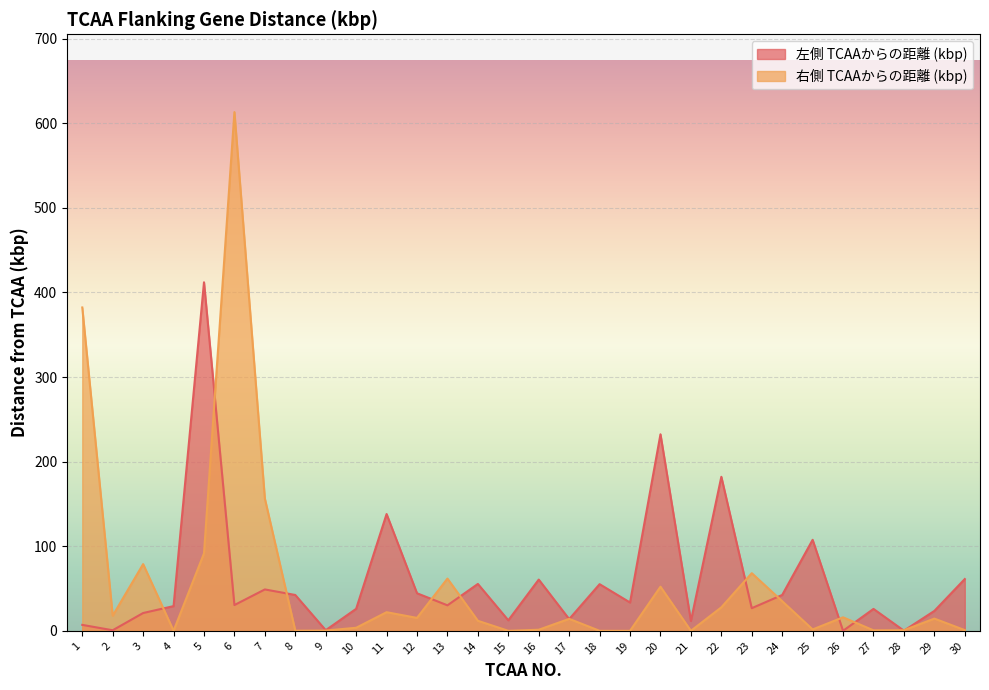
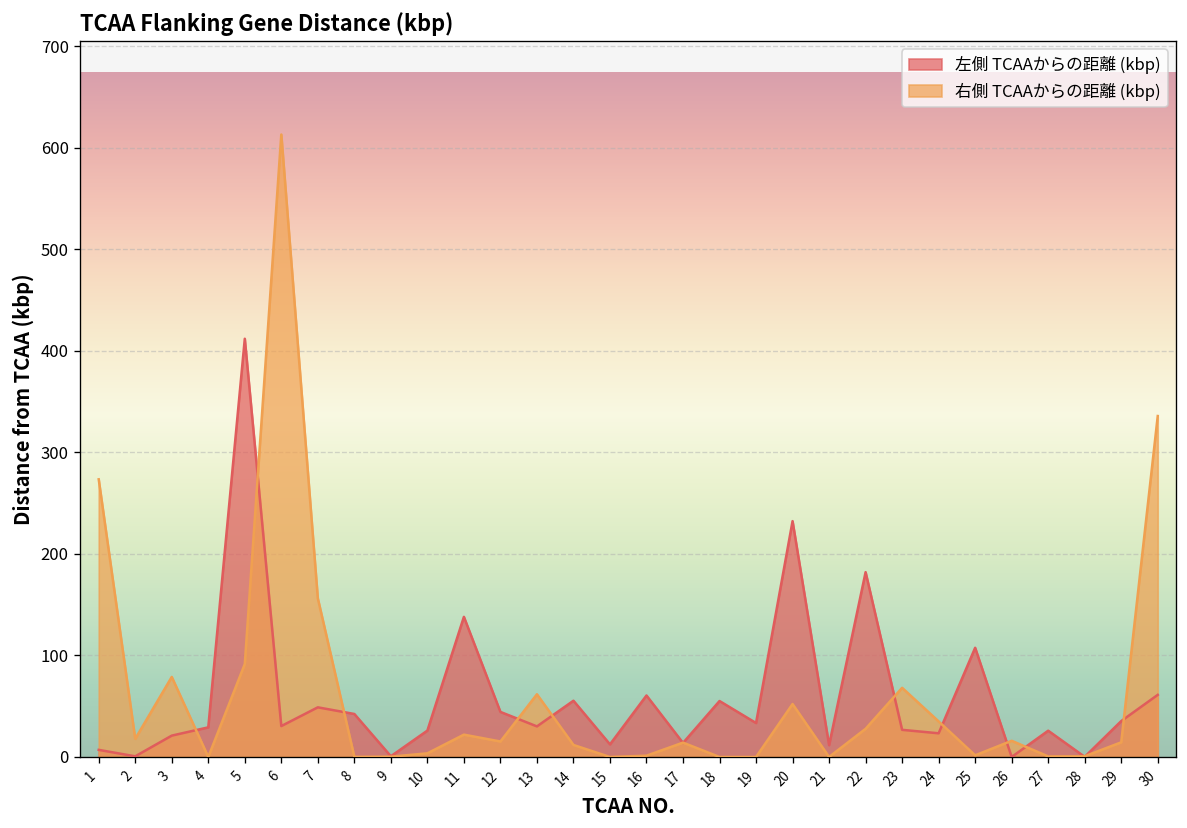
  {
    "左側 TCAAからの距離 (kbp)": {
      "1": 10,
      "2": 0,
      "3": 20,
      "4": 30,
      "5": 410,
      "6": 30,
      "7": 50,
      "8": 40,
      "10": 30,
      "11": 140,
      "12": 40,
      "13": 30,
      "14": 60,
      "15": 10,
      "16": 60,
      "18": 60,
      "19": 30,
      "20": 230,
      "21": 10,
      "22": 180,
      "23": 30,
-     "24": 40,
+     "24": 20,
      "25": 110,
      "26": 0,
      "27": 30,
-     "29": 20,
+     "29": 40,
      "30": 60
    },
    "右側 TCAAからの距離 (kbp)": {
-     "1": 380,
+     "1": 270,
      "2": 20,
      "3": 80,
      "4": 0,
      "5": 90,
      "6": 610,
      "7": 160,
      "8": 0,
      "10": 0,
      "11": 20,
      "12": 20,
      "13": 60,
      "14": 10,
      "15": 0,
      "16": 0,
      "18": 0,
      "19": 0,
      "20": 50,
      "21": 0,
      "22": 30,
      "23": 70,
      "24": 40,
      "25": 0,
      "26": 20,
      "27": 0,
      "29": 10,
-     "30": 0
+     "30": 340
    }
  }
